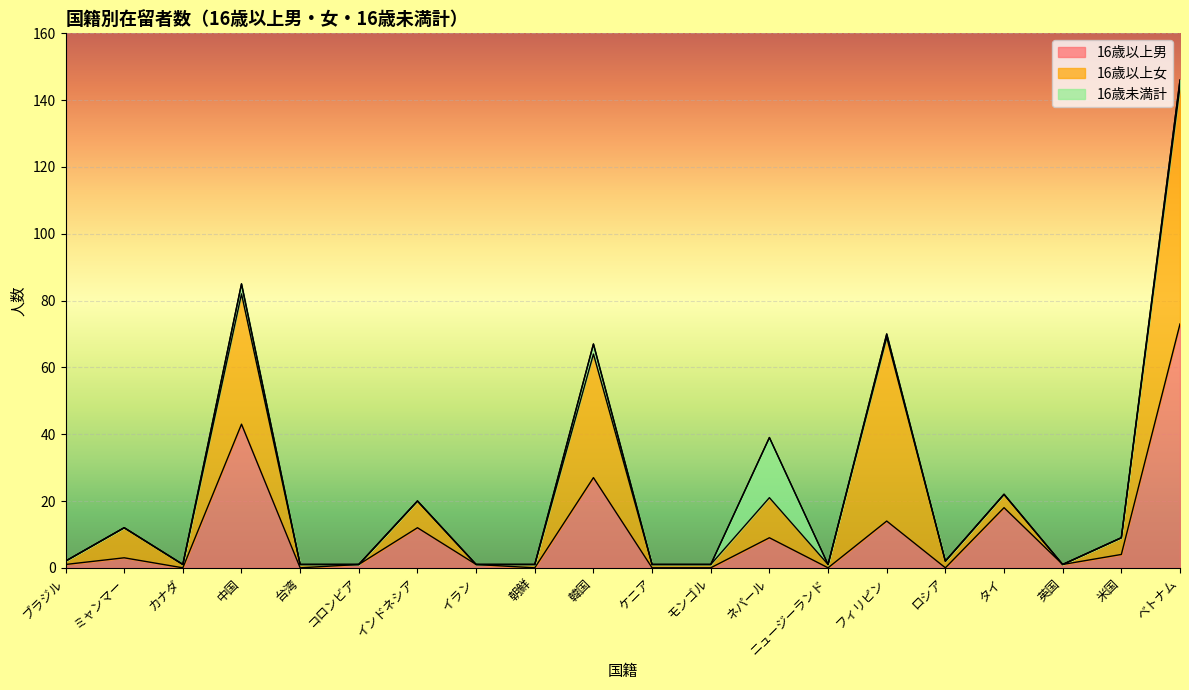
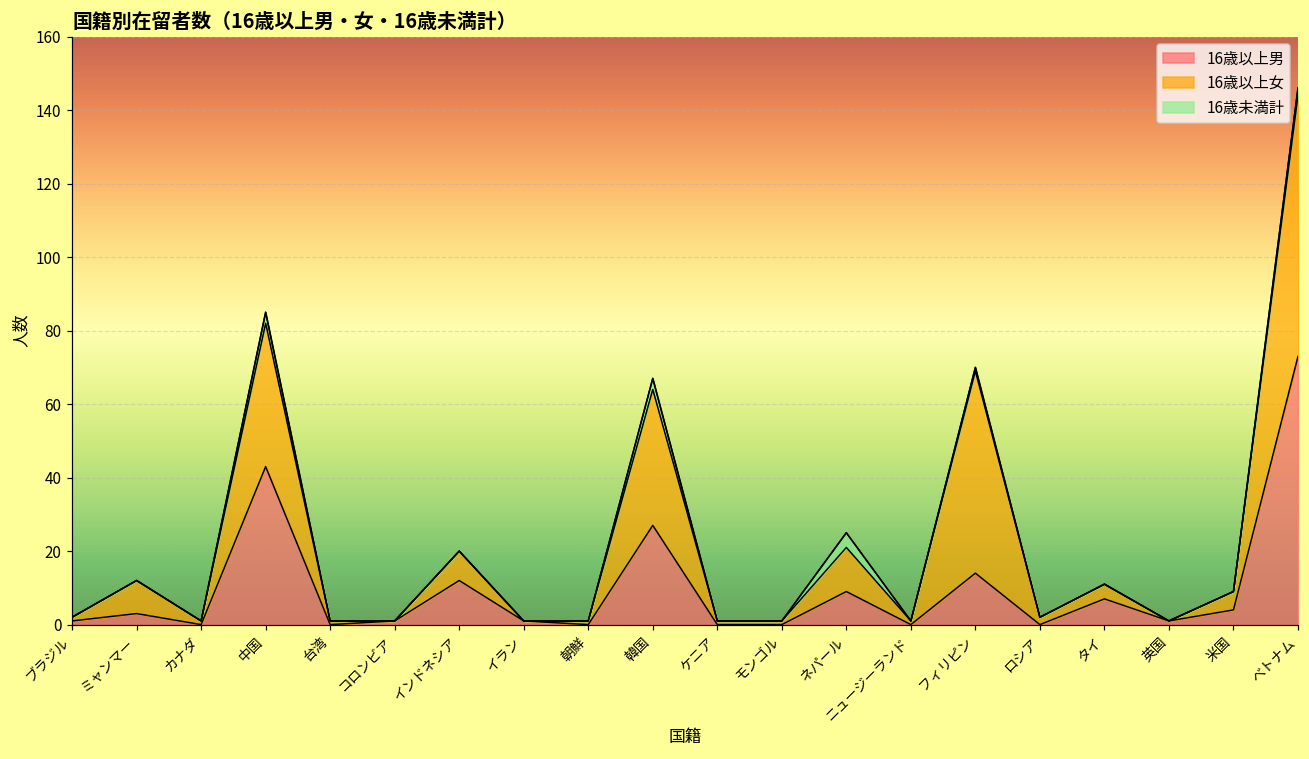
  {
    "16歳以上男": {
      "ブラジル": 1,
      "ミャンマー": 3,
      "カナダ": 0,
      "中国": 43,
      "台湾": 0,
      "インドネシア": 12,
      "朝鮮": 0,
      "韓国": 27,
      "ケニア": 0,
      "モンゴル": 0,
      "ネパール": 9,
      "ニュージーランド": 0,
      "フィリピン": 14,
      "ロシア": 0,
-     "タイ": 18,
+     "タイ": 7,
      "米国": 4,
      "ベトナム": 73
    },
    "16歳以上女": {
      "中国": 39,
      "韓国": 37,
      "ネパール": 12,
      "フィリピン": 55,
      "ベトナム": 71
    },
    "16歳未満計": {
      "中国": 3,
      "韓国": 3,
-     "ネパール": 18,
+     "ネパール": 4,
      "フィリピン": 1,
      "ベトナム": 2
    }
  }
